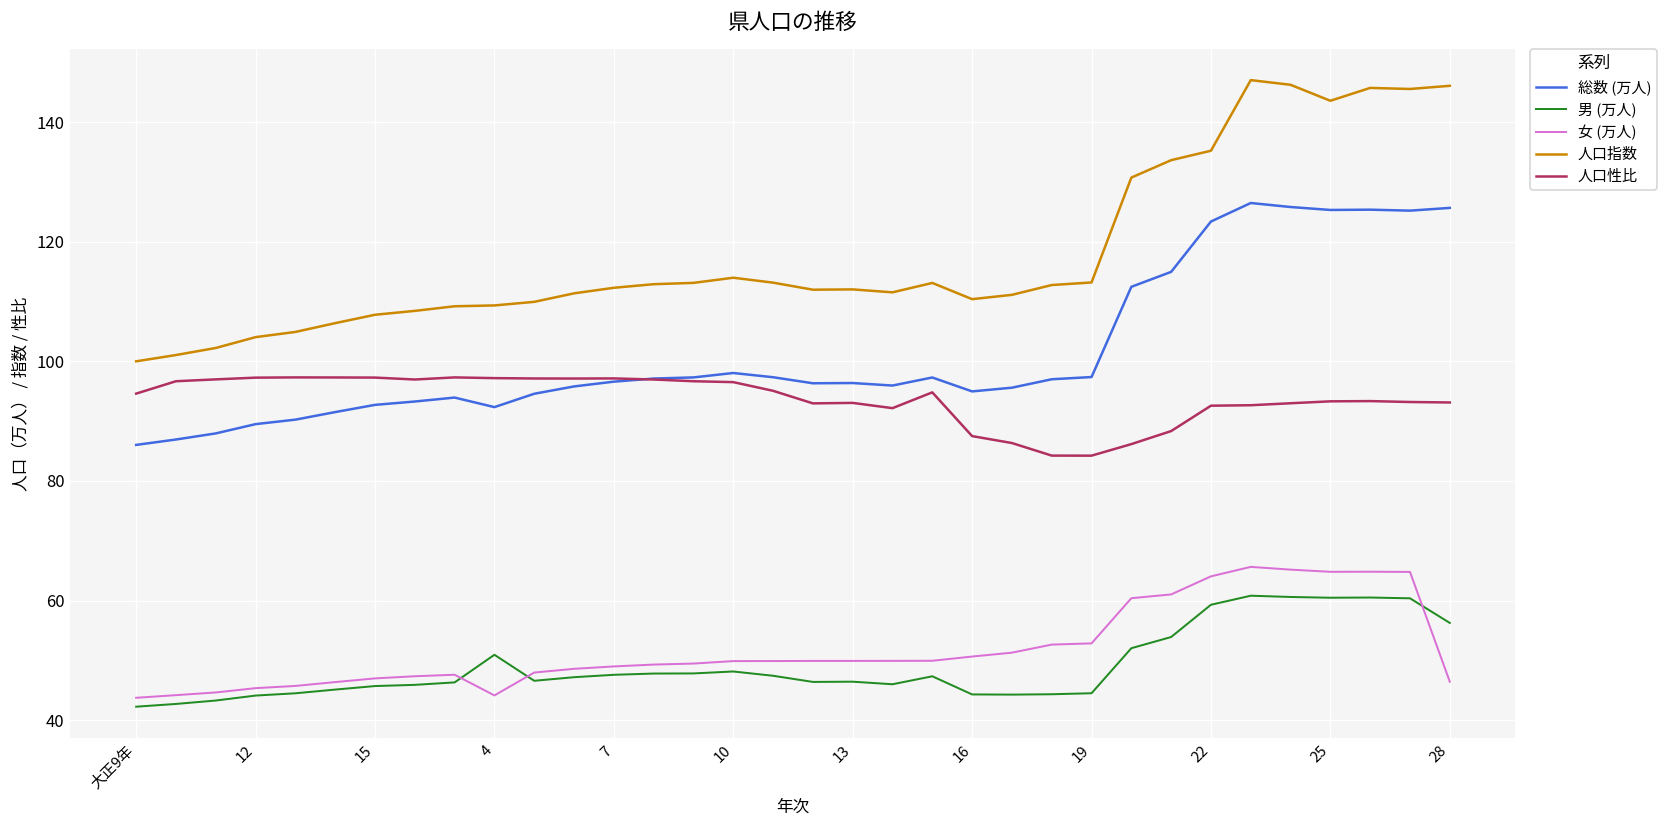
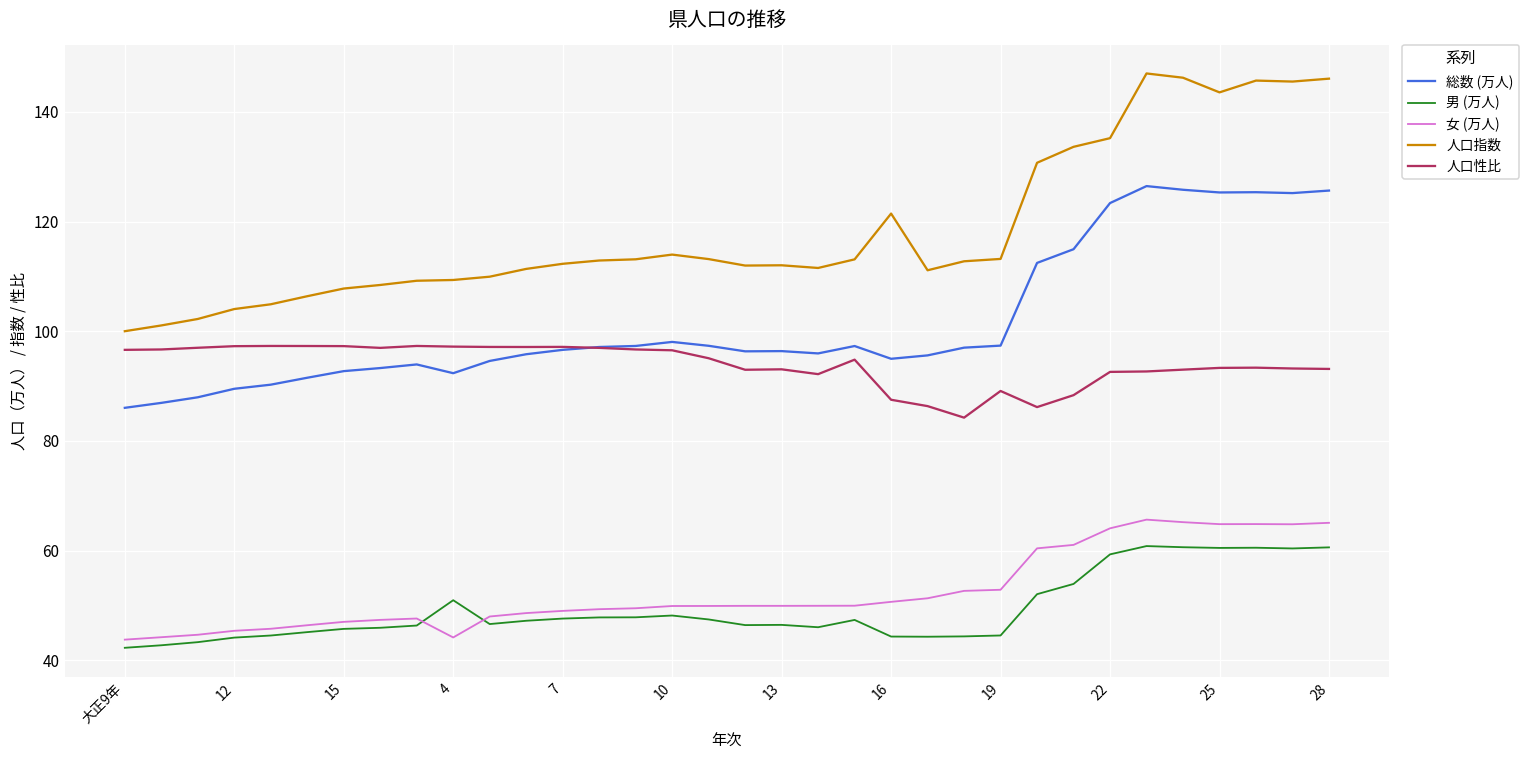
  {
    "総数 (万人)": {
      "大正9年": 86,
      "4": 92,
      "7": 97,
      "16": 95,
      "19": 97,
      "22": 123,
      "25": 125,
      "28": 126
    },
    "男 (万人)": {
      "大正9年": 42,
      "4": 51,
      "7": 48,
      "16": 44,
      "19": 45,
      "22": 59,
      "25": 60,
-     "28": 56
+     "28": 61
    },
    "女 (万人)": {
      "大正9年": 44,
      "4": 44,
      "7": 49,
      "16": 51,
      "19": 53,
      "22": 64,
      "25": 65,
-     "28": 46
+     "28": 65
    },
    "人口指数": {
      "大正9年": 100,
      "4": 109,
      "7": 112,
-     "16": 110,
+     "16": 121,
      "19": 113,
      "22": 135,
      "25": 144,
      "28": 146
    },
    "人口性比": {
-     "大正9年": 95,
+     "大正9年": 97,
      "4": 97,
      "7": 97,
      "16": 88,
-     "19": 84,
+     "19": 89,
      "22": 93,
      "25": 93,
      "28": 93
    }
  }
